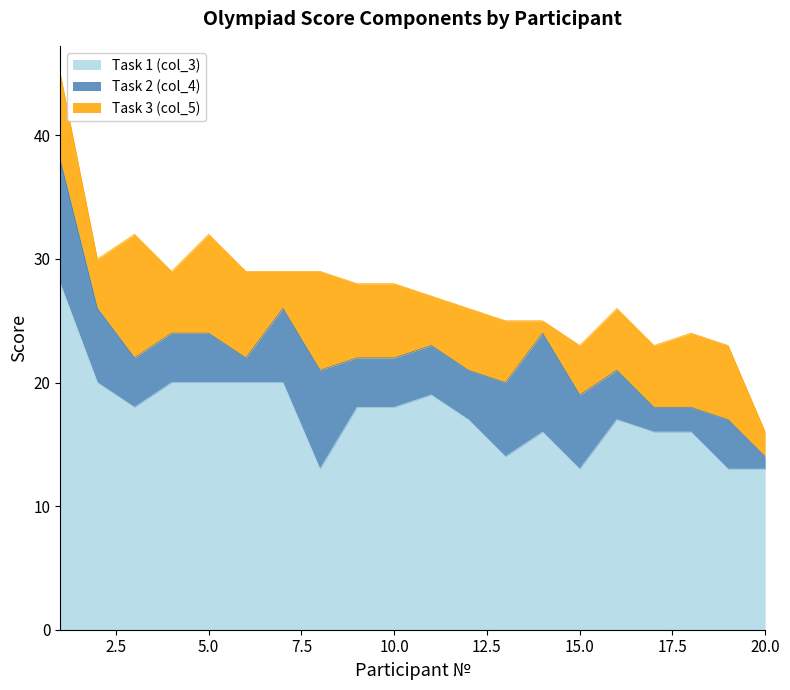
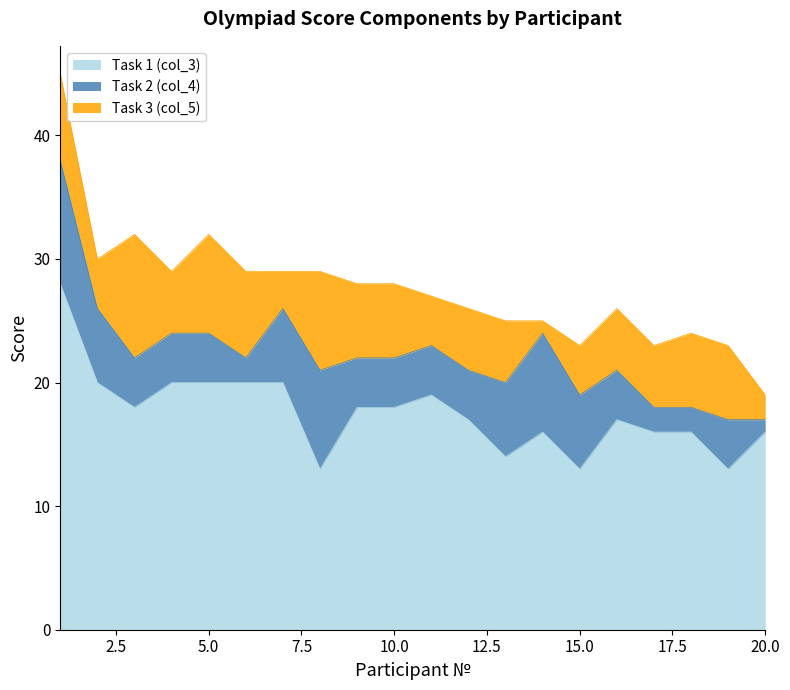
  {
    "Task 1 (col_3)": {
      "5.0": 20,
      "10.0": 18,
      "15.0": 13,
-     "20.0": 13
+     "20.0": 16
    },
    "Task 2 (col_4)": {
      "5.0": 4,
      "10.0": 4,
      "15.0": 6,
      "20.0": 1
    },
    "Task 3 (col_5)": {
      "5.0": 8,
      "10.0": 6,
      "15.0": 4,
      "20.0": 2
    }
  }
